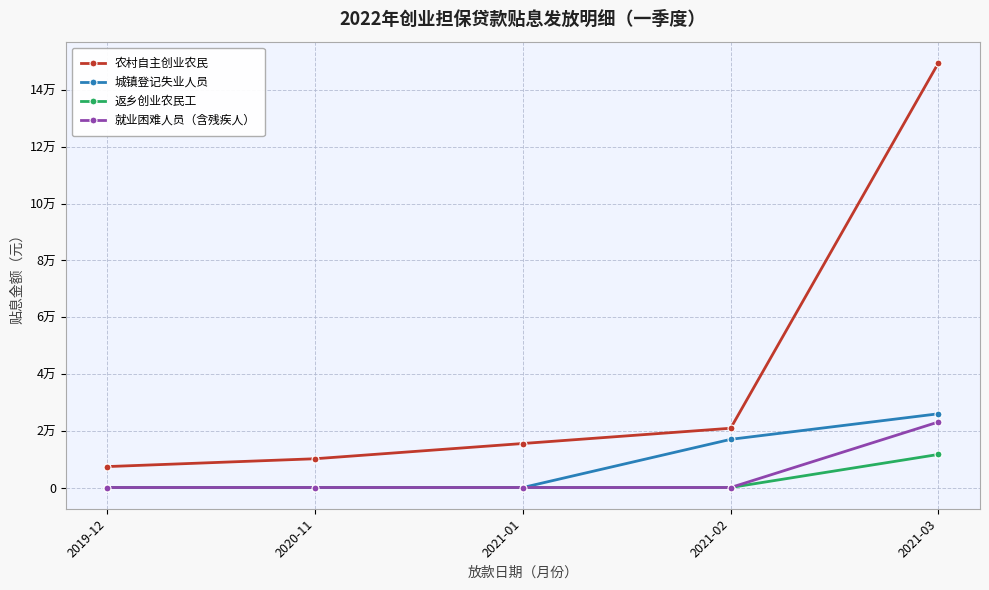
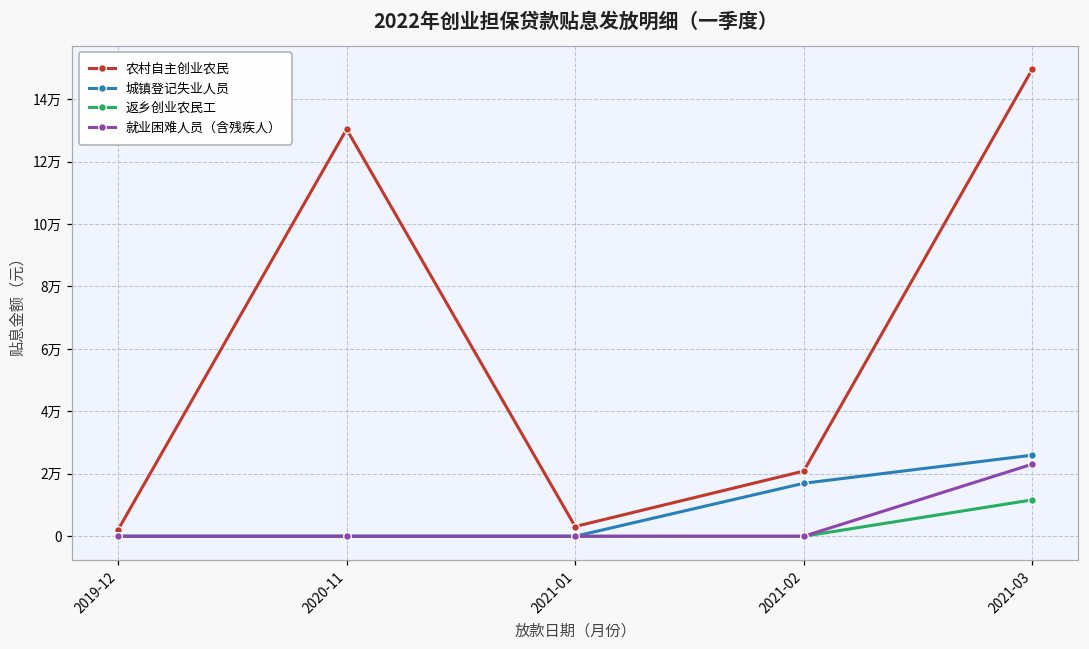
  {
    "农村自主创业农民": {
-     "2019-12": "0.7万",
-     "2020-11": "1.0万",
-     "2021-01": "1.5万",
+     "2019-12": "0.2万",
+     "2020-11": "13.0万",
+     "2021-01": "0.3万",
      "2021-02": "2.1万",
      "2021-03": "15.0万"
    },
    "城镇登记失业人员": {
      "2021-02": "1.7万",
      "2021-03": "2.6万"
    },
    "返乡创业农民工": {
      "2021-03": "1.2万"
    },
    "就业困难人员（含残疾人）": {
      "2021-03": "2.3万"
    }
  }
